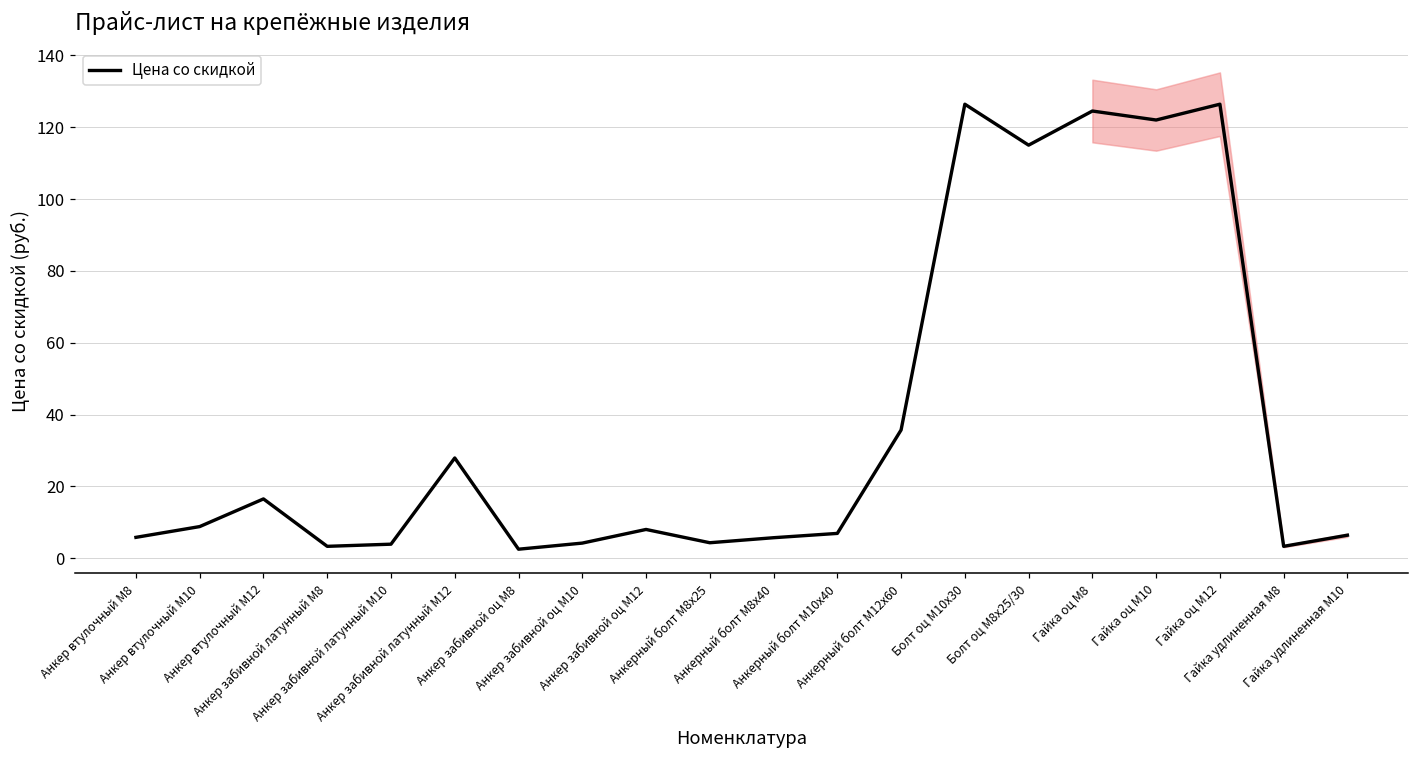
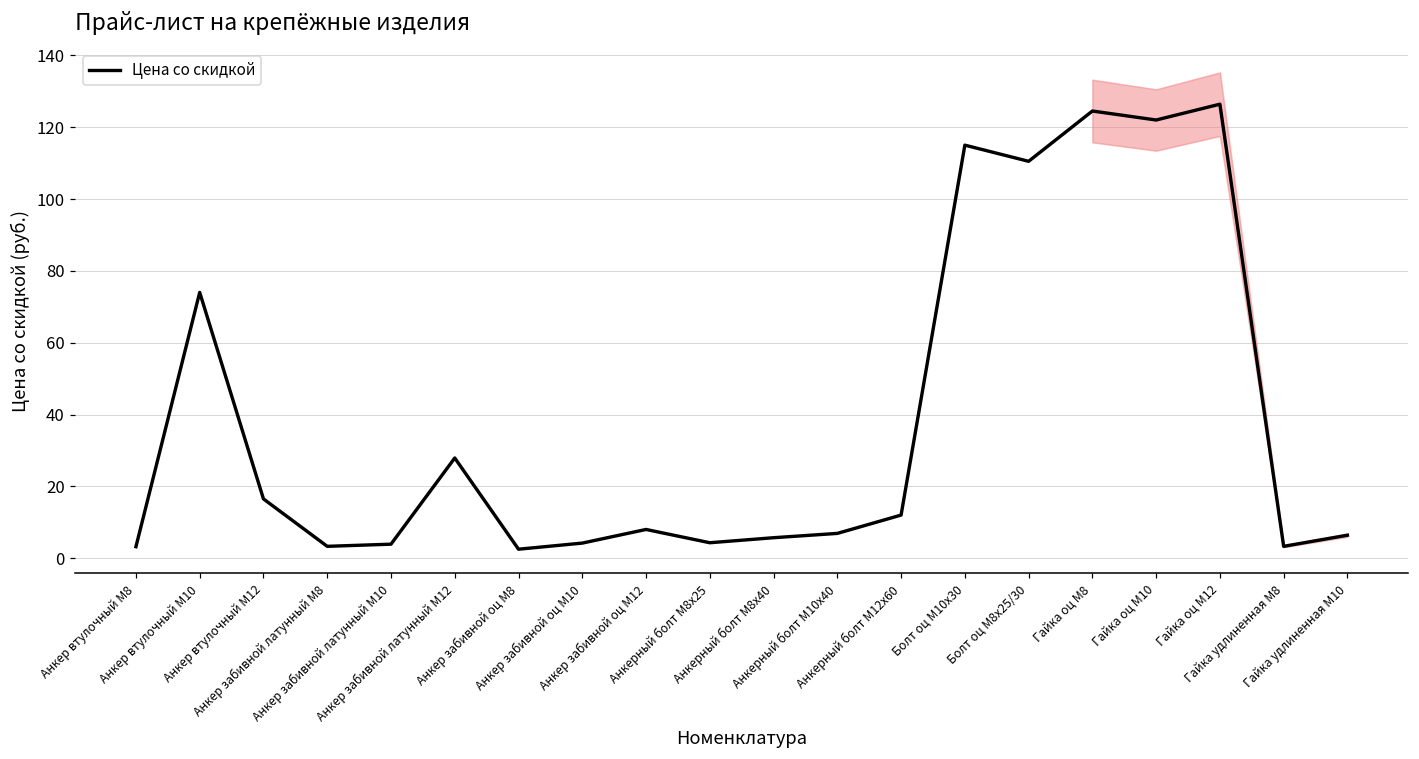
  {
    "Цена со скидкой": {
-     "Анкер втулочный М8": 6,
-     "Анкер втулочный М10": 9,
+     "Анкер втулочный М8": 3,
+     "Анкер втулочный М10": 74,
      "Анкер втулочный М12": 17,
      "Анкер забивной латунный М8": 3,
      "Анкер забивной латунный М10": 4,
      "Анкер забивной латунный М12": 28,
      "Анкер забивной оц М8": 3,
      "Анкер забивной оц М10": 4,
      "Анкер забивной оц М12": 8,
      "Анкерный болт М8х25": 4,
      "Анкерный болт М8х40": 6,
      "Анкерный болт М10х40": 7,
-     "Анкерный болт М12х60": 36,
-     "Болт оц М10х30": 126,
-     "Болт оц М8х25/30": 115,
+     "Анкерный болт М12х60": 12,
+     "Болт оц М10х30": 115,
+     "Болт оц М8х25/30": 111,
      "Гайка оц М8": 125,
      "Гайка оц М10": 122,
      "Гайка оц М12": 126
    }
  }
